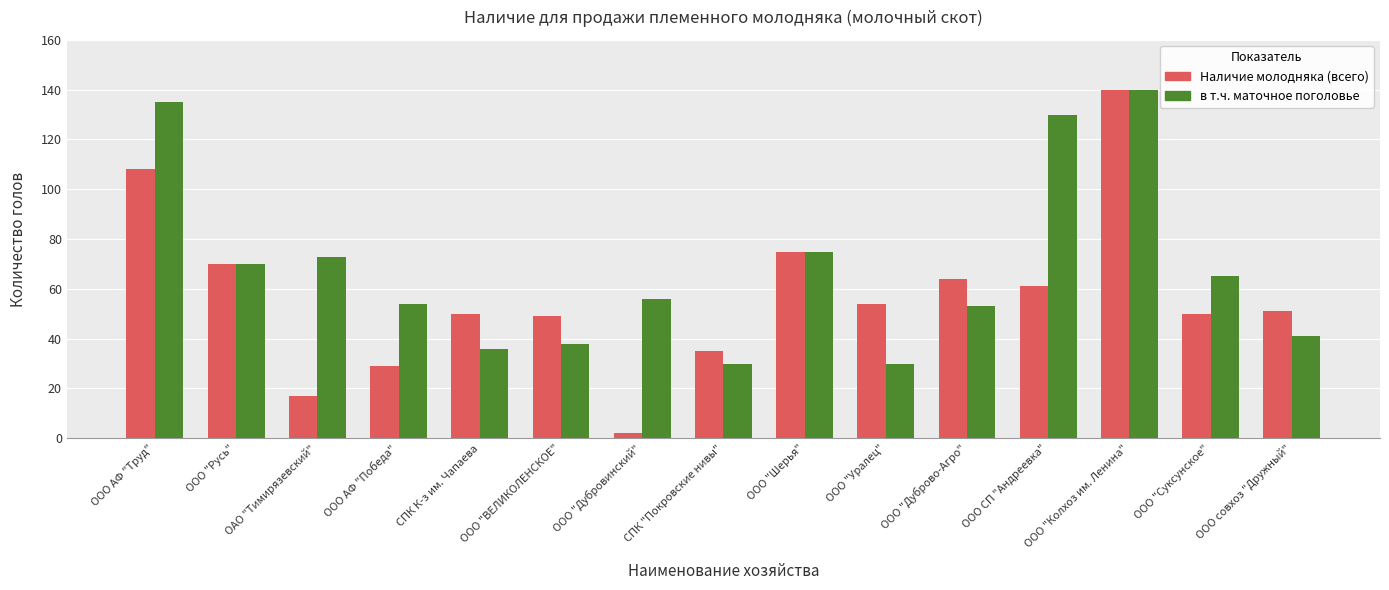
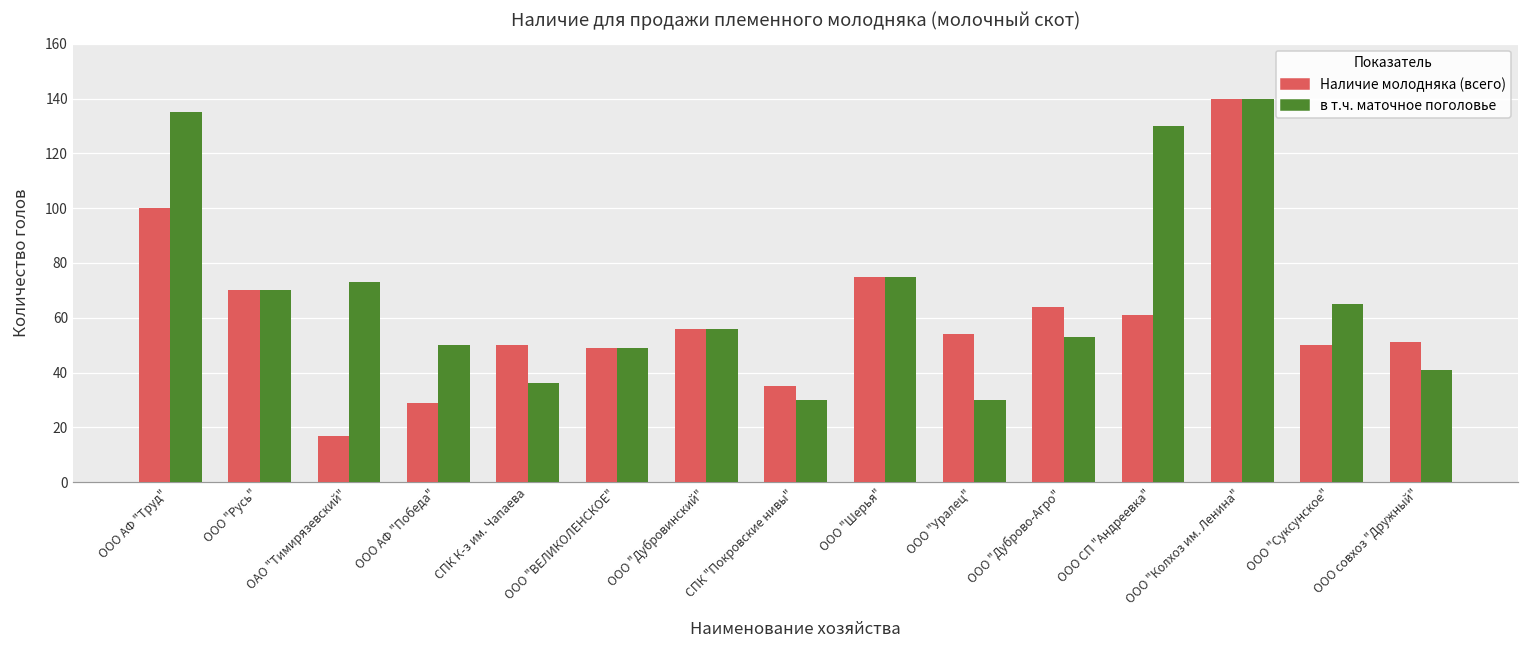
  {
    "Наличие молодняка (всего)": {
-     "ООО АФ \"Труд\"": 108,
+     "ООО АФ \"Труд\"": 100,
      "ООО \"Русь\"": 70,
      "ОАО \"Тимирязевский\"": 17,
      "ООО АФ \"Победа\"": 29,
      "СПК К-з им. Чапаева": 50,
      "ООО \"ВЕЛИКОЛЕНСКОЕ\"": 49,
-     "ООО \"Дубровинский\"": 2,
+     "ООО \"Дубровинский\"": 56,
      "СПК \"Покровские нивы\"": 35,
      "ООО \"Шерья\"": 75,
      "ООО \"Уралец\"": 54,
      "ООО \"Дуброво-Агро\"": 64,
      "ООО СП \"Андреевка\"": 61,
      "ООО \"Колхоз им. Ленина\"": 140,
      "ООО \"Суксунское\"": 50,
      "ООО совхоз \"Дружный\"": 51
    },
    "в т.ч. маточное поголовье": {
      "ООО АФ \"Труд\"": 135,
      "ООО \"Русь\"": 70,
      "ОАО \"Тимирязевский\"": 73,
-     "ООО АФ \"Победа\"": 54,
+     "ООО АФ \"Победа\"": 50,
      "СПК К-з им. Чапаева": 36,
-     "ООО \"ВЕЛИКОЛЕНСКОЕ\"": 38,
+     "ООО \"ВЕЛИКОЛЕНСКОЕ\"": 49,
      "ООО \"Дубровинский\"": 56,
      "СПК \"Покровские нивы\"": 30,
      "ООО \"Шерья\"": 75,
      "ООО \"Уралец\"": 30,
      "ООО \"Дуброво-Агро\"": 53,
      "ООО СП \"Андреевка\"": 130,
      "ООО \"Колхоз им. Ленина\"": 140,
      "ООО \"Суксунское\"": 65,
      "ООО совхоз \"Дружный\"": 41
    }
  }
